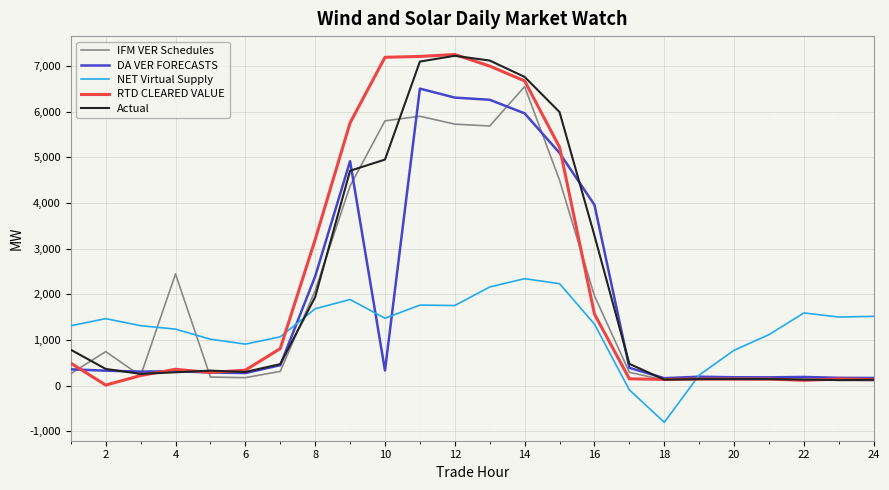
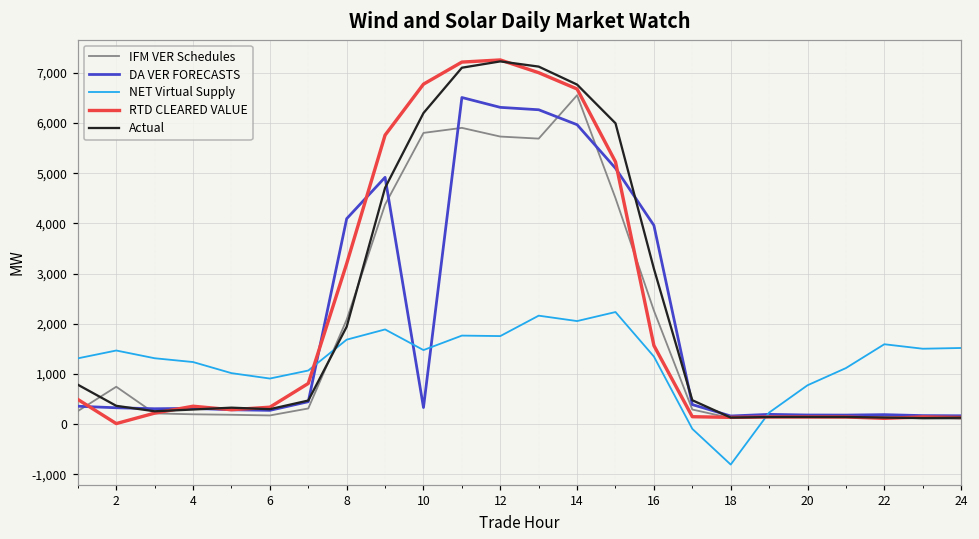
  {
    "IFM VER Schedules": {
      "2": "700",
-     "4": "2,400",
+     "4": "200",
      "6": "200",
      "8": "2,100",
      "10": "5,800",
      "12": "5,700",
      "14": "6,600",
-     "16": "2,000"
+     "16": "2,300"
    },
    "DA VER FORECASTS": {
-     "8": "2,400",
+     "8": "4,100",
      "10": "300",
      "12": "6,300",
      "14": "6,000",
      "16": "4,000"
    },
    "NET Virtual Supply": {
      "2": "1,500",
      "4": "1,200",
      "6": "900",
      "8": "1,700",
      "10": "1,500",
      "12": "1,800",
-     "14": "2,300",
+     "14": "2,100",
      "16": "1,300",
      "18": "-800",
      "20": "800",
      "22": "1,600",
      "24": "1,500"
    },
    "RTD CLEARED VALUE": {
      "2": "0",
      "8": "3,200",
-     "10": "7,200",
+     "10": "6,800",
      "14": "6,700",
      "16": "1,600"
    },
    "Actual": {
      "8": "1,900",
-     "10": "5,000",
+     "10": "6,200",
      "14": "6,800",
-     "16": "3,300"
+     "16": "3,100"
    }
  }
